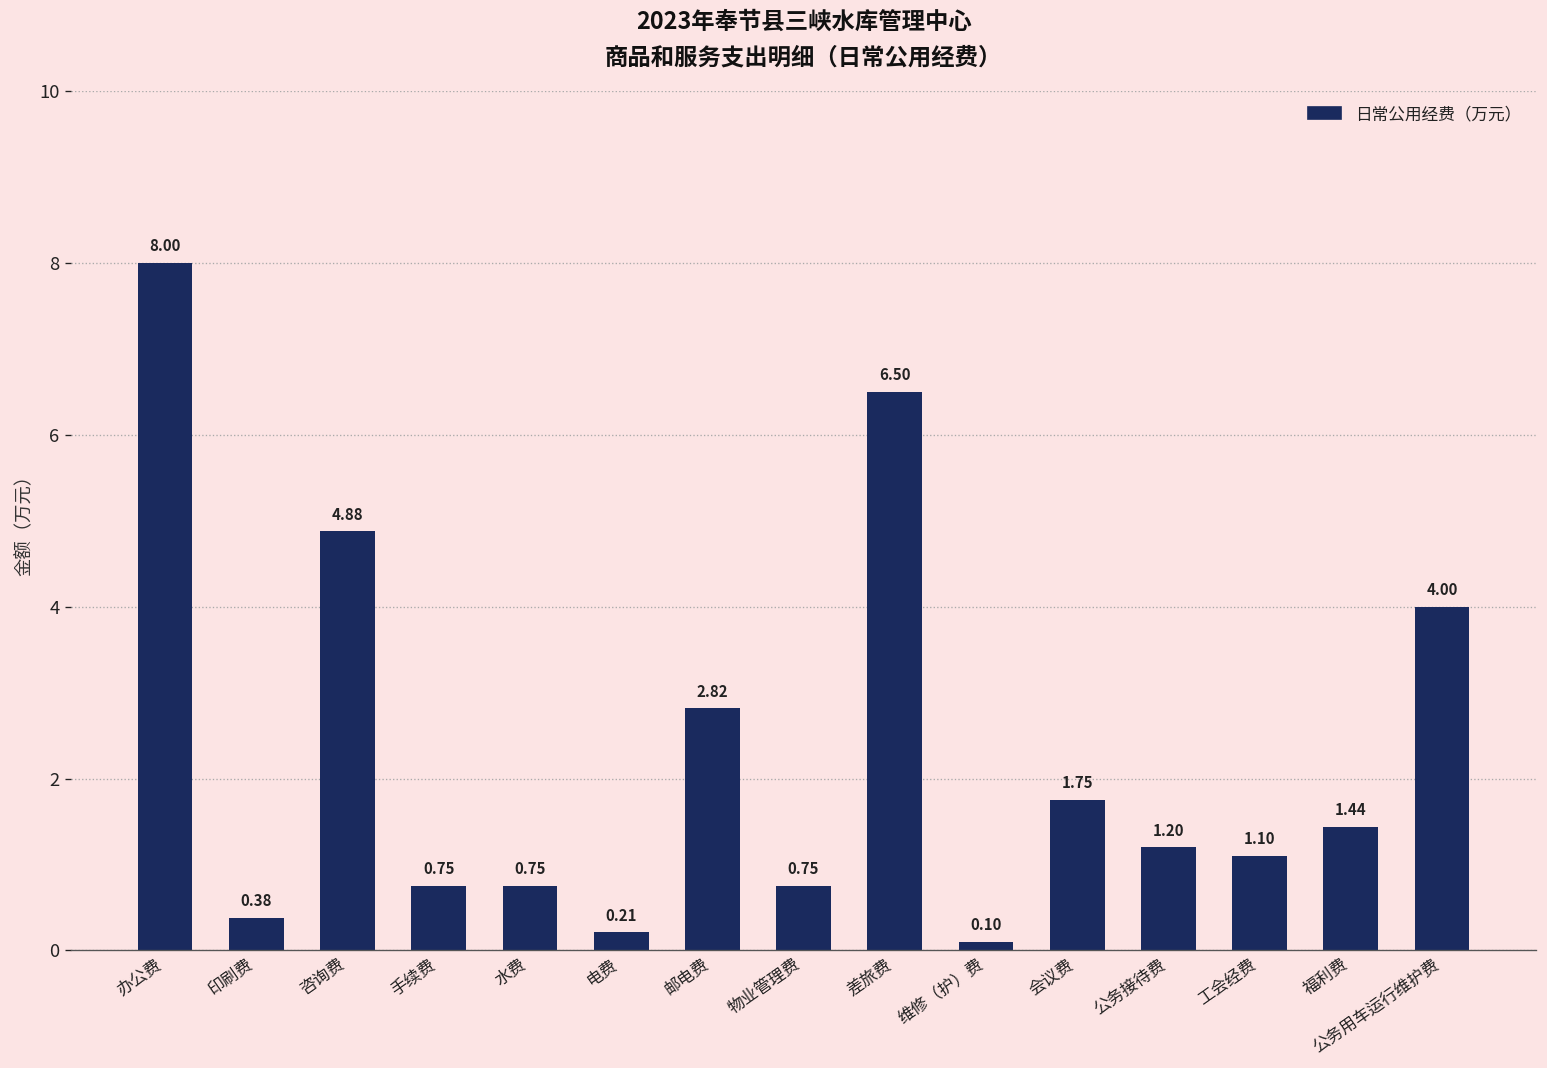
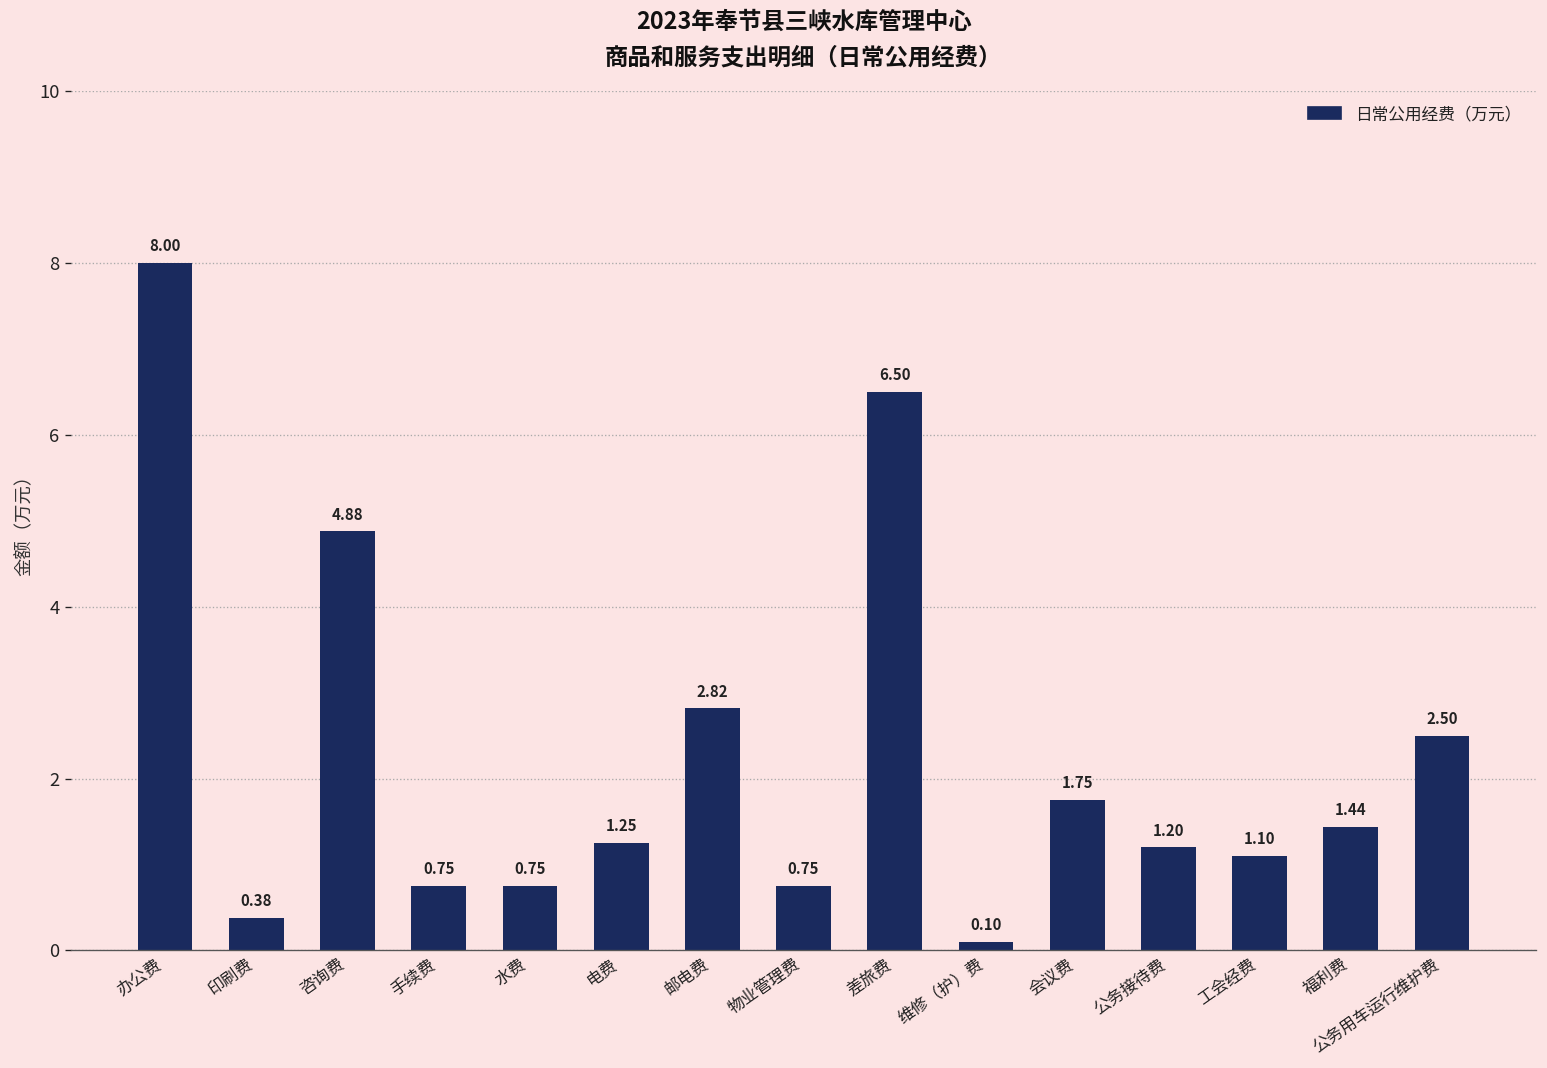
  {
    "办公费": 8.00,
    "印刷费": 0.38,
    "咨询费": 4.88,
    "手续费": 0.75,
    "水费": 0.75,
-   "电费": 0.21,
+   "电费": 1.25,
    "邮电费": 2.82,
    "物业管理费": 0.75,
    "差旅费": 6.50,
    "维修（护）费": 0.10,
    "会议费": 1.75,
    "公务接待费": 1.20,
    "工会经费": 1.10,
    "福利费": 1.44,
-   "公务用车运行维护费": 4.00
+   "公务用车运行维护费": 2.50
  }
